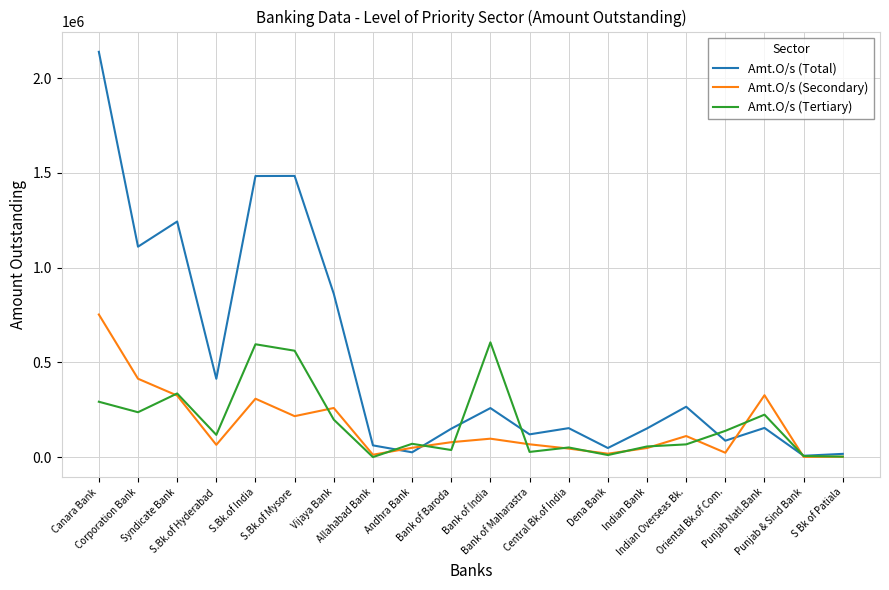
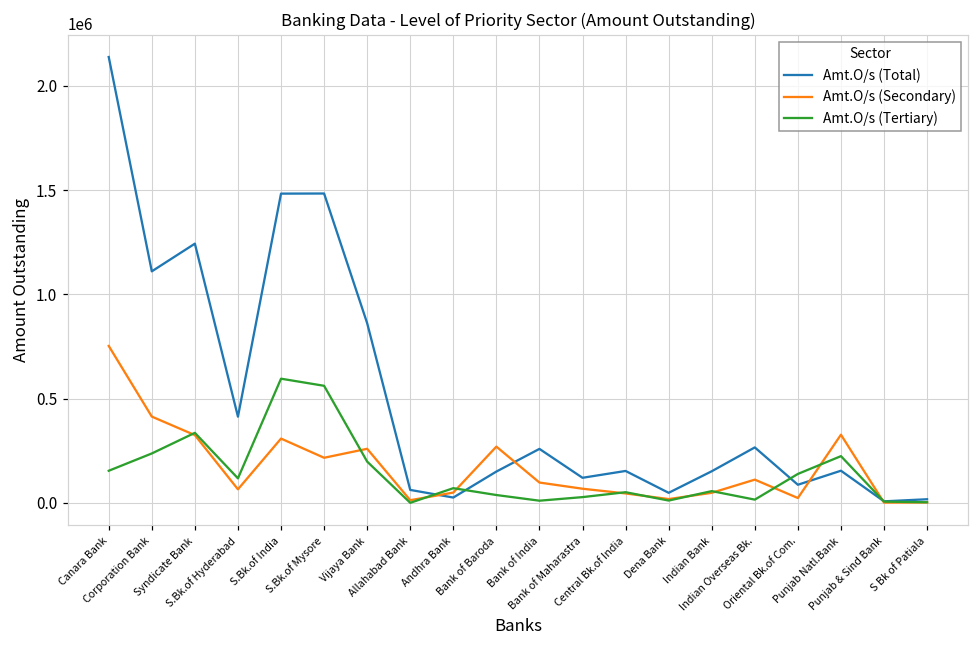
  {
    "Amt.O/s (Total)": {
      "Canara Bank": 2140000,
      "Corporation Bank": 1110000,
      "Syndicate Bank": 1240000,
      "S.Bk.of Hyderabad": 410000,
      "S.Bk.of India": 1480000,
      "S.Bk.of Mysore": 1480000,
      "Vijaya Bank": 860000,
      "Allahabad Bank": 60000,
      "Andhra Bank": 30000,
      "Bank of Baroda": 150000,
      "Bank of India": 260000,
      "Bank of Maharastra": 120000,
      "Central Bk.of India": 150000,
      "Dena Bank": 50000,
      "Indian Bank": 150000,
      "Indian Overseas Bk.": 270000,
      "Oriental Bk.of Com.": 90000,
      "Punjab Natl.Bank": 150000,
      "S Bk of Patiala": 20000
    },
    "Amt.O/s (Secondary)": {
      "Canara Bank": 750000,
      "Corporation Bank": 410000,
      "S.Bk.of Hyderabad": 60000,
      "S.Bk.of India": 310000,
      "S.Bk.of Mysore": 220000,
      "Vijaya Bank": 260000,
      "Andhra Bank": 50000,
-     "Bank of Baroda": 80000,
+     "Bank of Baroda": 270000,
      "Bank of India": 100000,
      "Bank of Maharastra": 70000,
      "Indian Overseas Bk.": 110000,
      "Oriental Bk.of Com.": 20000,
      "Punjab Natl.Bank": 330000
    },
    "Amt.O/s (Tertiary)": {
-     "Canara Bank": 290000,
+     "Canara Bank": 150000,
      "Corporation Bank": 240000,
      "S.Bk.of Hyderabad": 120000,
      "S.Bk.of India": 600000,
      "S.Bk.of Mysore": 560000,
      "Vijaya Bank": 200000,
      "Andhra Bank": 70000,
      "Bank of Baroda": 40000,
-     "Bank of India": 610000,
+     "Bank of India": 10000,
      "Bank of Maharastra": 30000,
-     "Indian Overseas Bk.": 70000,
+     "Indian Overseas Bk.": 20000,
      "Oriental Bk.of Com.": 140000,
      "Punjab Natl.Bank": 220000
    }
  }
